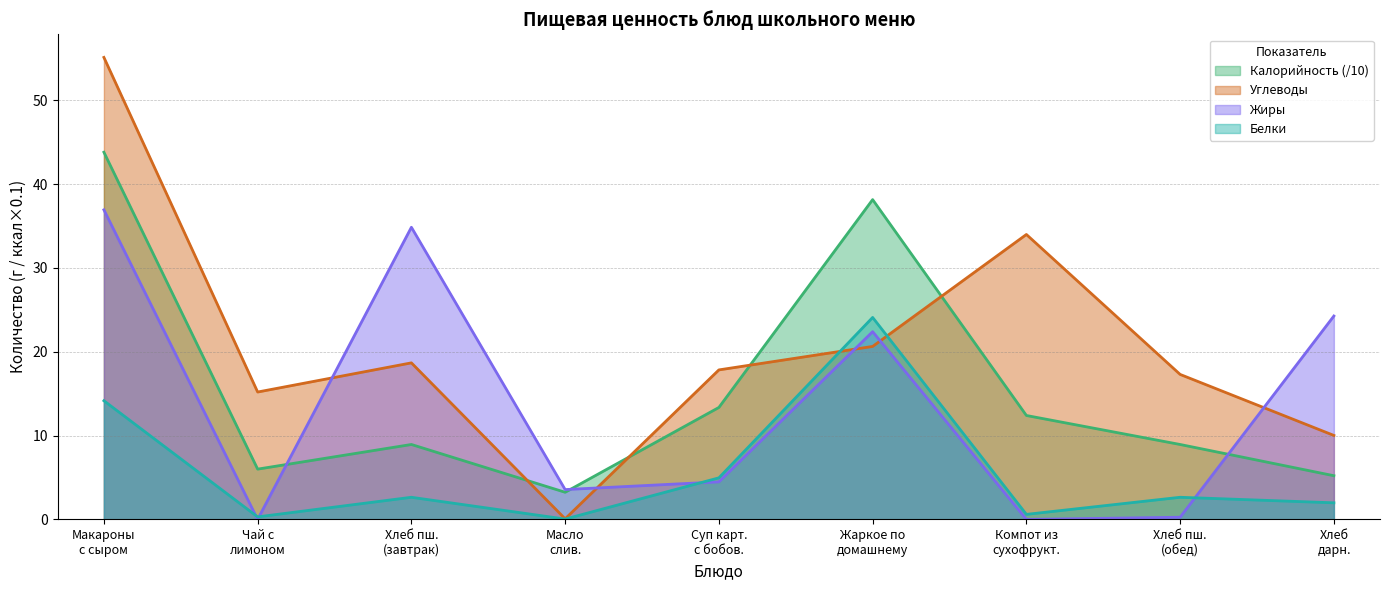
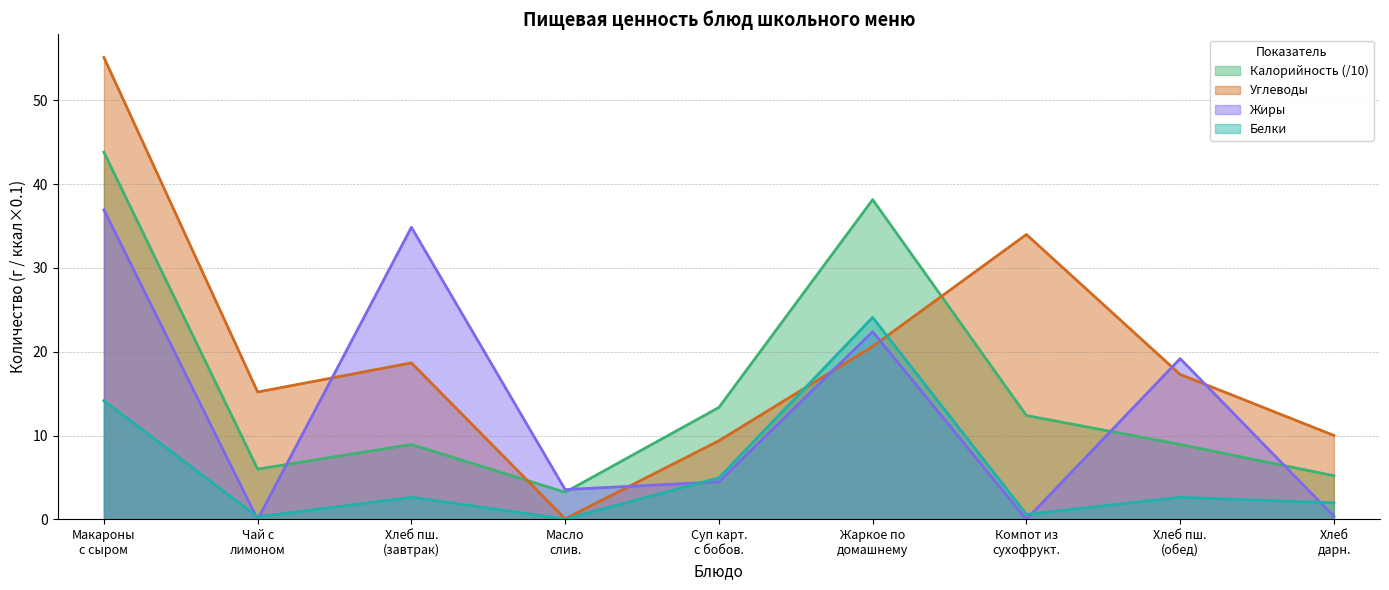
  {
    "Углеводы": {
      "Макароны с сыром": 55,
      "Чай с лимоном": 15,
      "Хлеб пш. (завтрак)": 19,
-     "Суп карт. с бобов.": 18,
+     "Суп карт. с бобов.": 9,
      "Жаркое по домашнему": 21,
      "Компот из сухофрукт.": 34,
      "Хлеб пш. (обед)": 17,
      "Хлеб дарн.": 10
    },
    "Жиры": {
      "Макароны с сыром": 37,
      "Хлеб пш. (завтрак)": 35,
      "Масло слив.": 4,
      "Суп карт. с бобов.": 4,
      "Жаркое по домашнему": 22,
      "Компот из сухофрукт.": 0,
-     "Хлеб пш. (обед)": 0,
-     "Хлеб дарн.": 24
+     "Хлеб пш. (обед)": 19,
+     "Хлеб дарн.": 0
    }
  }
